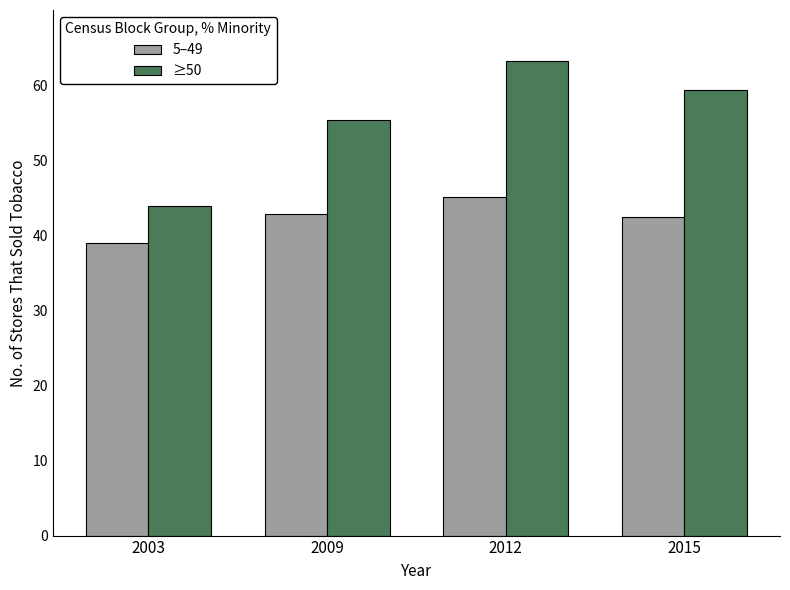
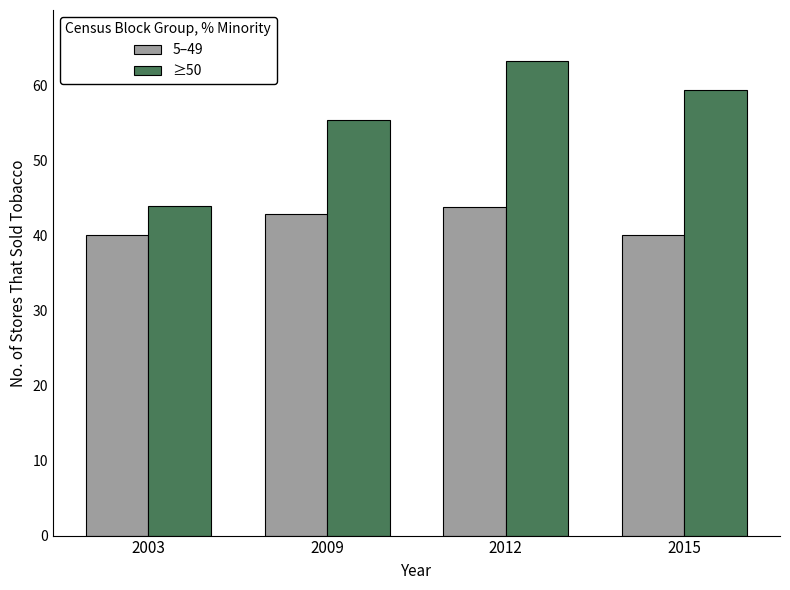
  {
    "5–49": {
-     "2003": 39,
+     "2003": 40,
      "2009": 43,
-     "2012": 45,
-     "2015": 42
+     "2012": 44,
+     "2015": 40
    },
    "≥50": {
      "2003": 44,
      "2009": 55,
      "2012": 63,
      "2015": 59
    }
  }
